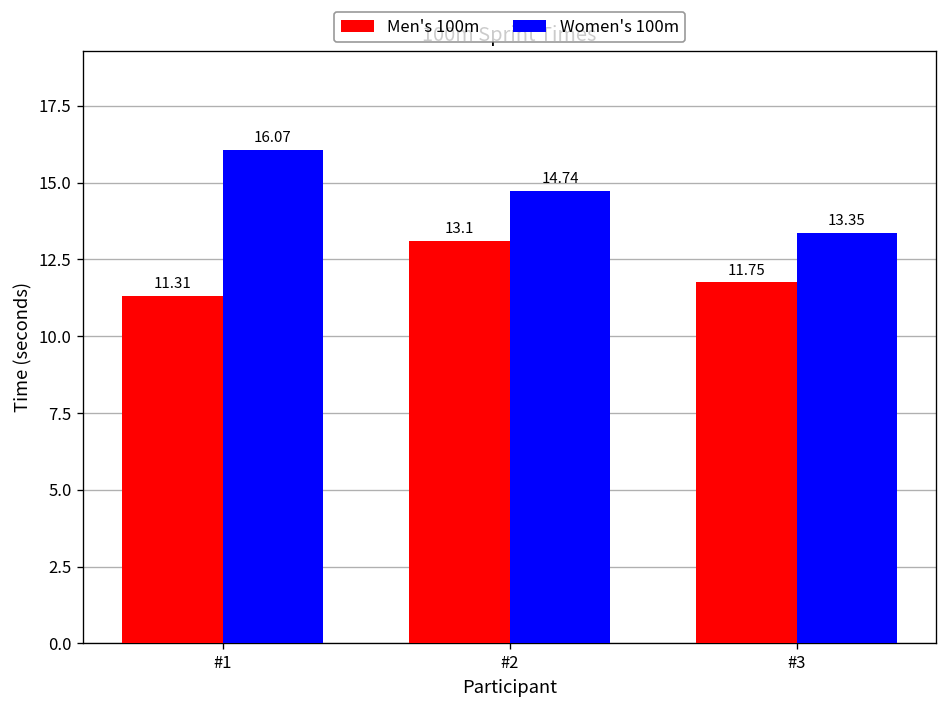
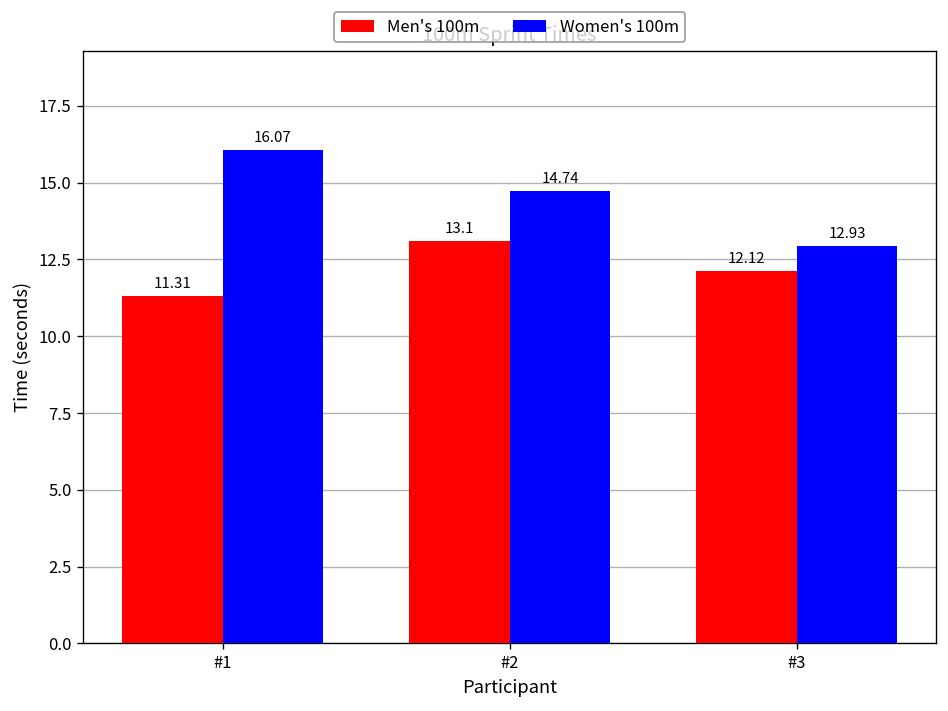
  {
    "Men's 100m": {
      "#1": 11.31,
      "#2": 13.1,
-     "#3": 11.75
+     "#3": 12.12
    },
    "Women's 100m": {
      "#1": 16.07,
      "#2": 14.74,
-     "#3": 13.35
+     "#3": 12.93
    }
  }
